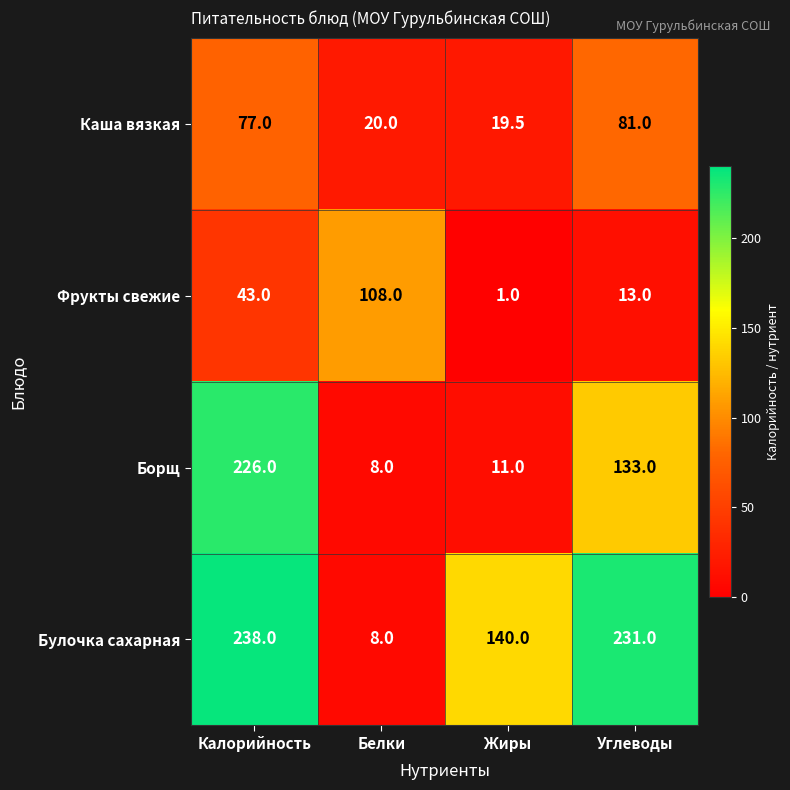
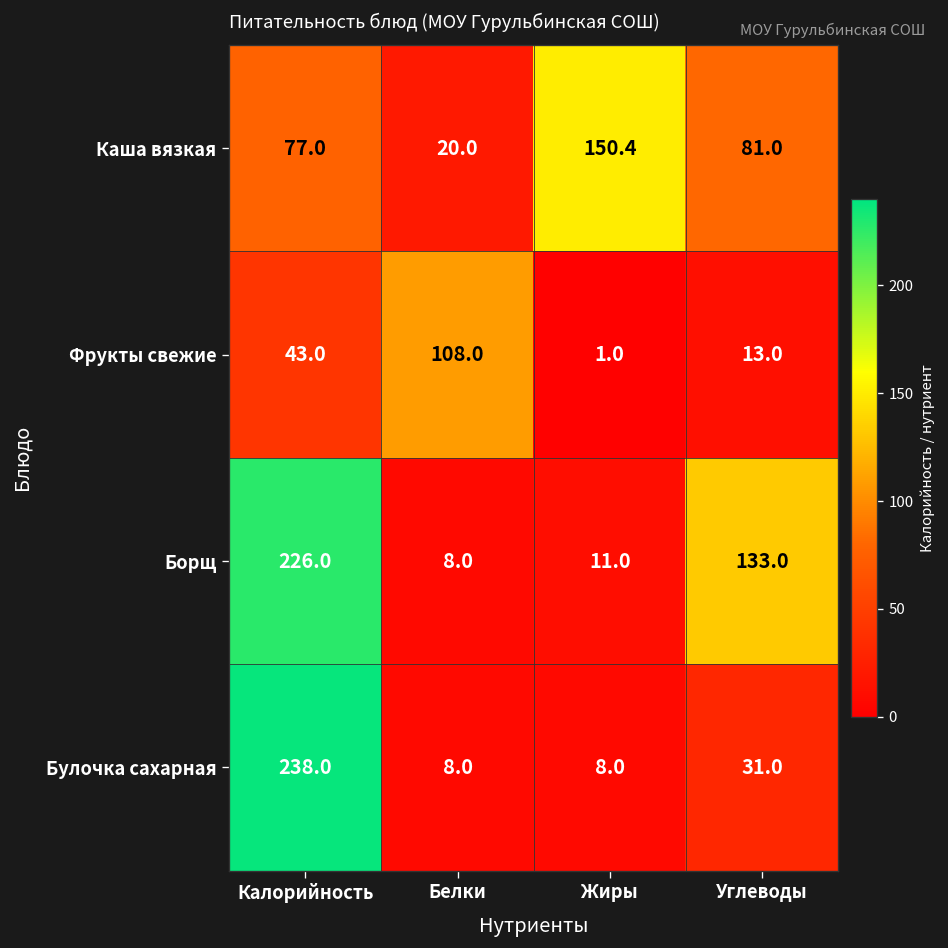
  {
    "Каша вязкая": {
      "Калорийность": 77.0,
      "Белки": 20.0,
-     "Жиры": 19.5,
+     "Жиры": 150.4,
      "Углеводы": 81.0
    },
    "Фрукты свежие": {
      "Калорийность": 43.0,
      "Белки": 108.0,
      "Жиры": 1.0,
      "Углеводы": 13.0
    },
    "Борщ": {
      "Калорийность": 226.0,
      "Белки": 8.0,
      "Жиры": 11.0,
      "Углеводы": 133.0
    },
    "Булочка сахарная": {
      "Калорийность": 238.0,
      "Белки": 8.0,
-     "Жиры": 140.0,
-     "Углеводы": 231.0
+     "Жиры": 8.0,
+     "Углеводы": 31.0
    }
  }
